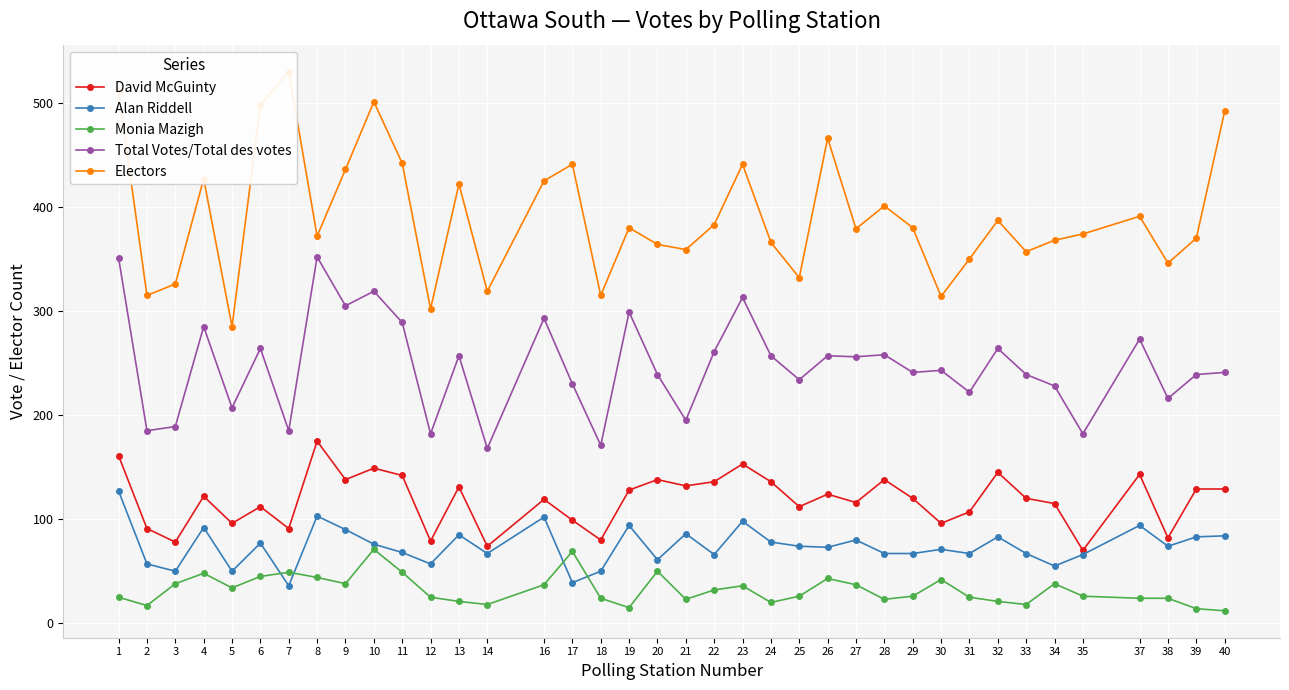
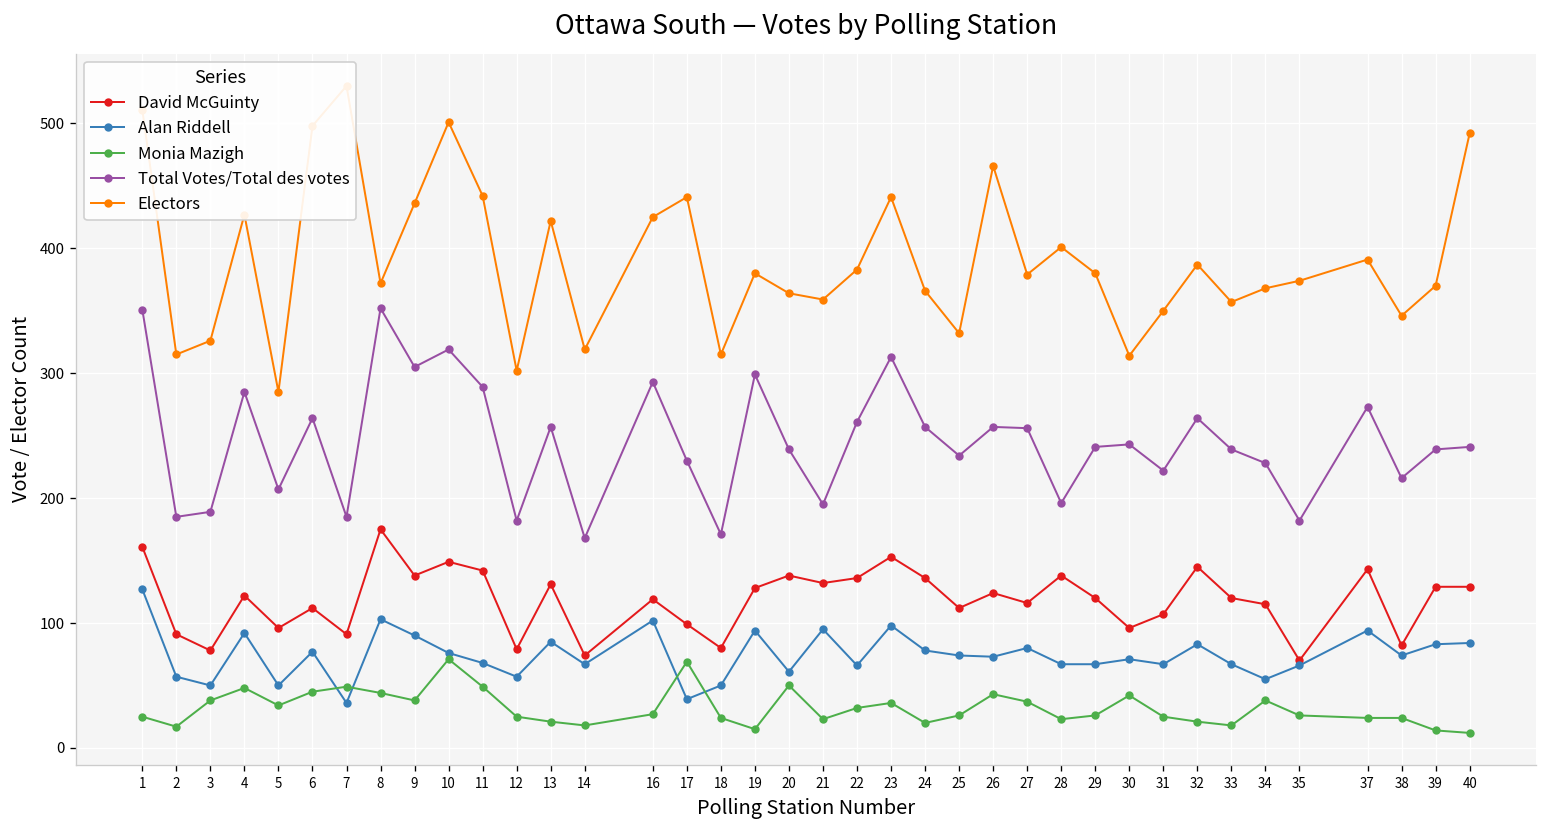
  {
    "David McGuinty": {
      "1": 161,
      "2": 91,
      "3": 78,
      "4": 122,
      "5": 96,
      "6": 112,
      "7": 91,
      "8": 175,
      "9": 138,
      "10": 149,
      "11": 142,
      "12": 79,
      "13": 131,
      "14": 74,
      "16": 119,
      "17": 99,
      "18": 80,
      "19": 128,
      "20": 138,
      "21": 132,
      "22": 136,
      "23": 153,
      "24": 136,
      "25": 112,
      "26": 124,
      "27": 116,
      "28": 138,
      "29": 120,
      "30": 96,
      "31": 107,
      "32": 145,
      "33": 120,
      "34": 115,
      "35": 70,
      "37": 143,
      "38": 82,
      "39": 129,
      "40": 129
    },
    "Alan Riddell": {
      "1": 127,
      "2": 57,
      "3": 50,
      "4": 92,
      "5": 50,
      "6": 77,
      "7": 36,
      "8": 103,
      "9": 90,
      "10": 76,
      "11": 68,
      "12": 57,
      "13": 85,
      "14": 67,
      "16": 102,
      "17": 39,
      "18": 50,
      "19": 94,
      "20": 61,
-     "21": 86,
+     "21": 95,
      "22": 66,
      "23": 98,
      "24": 78,
      "25": 74,
      "26": 73,
      "27": 80,
      "28": 67,
      "29": 67,
      "30": 71,
      "31": 67,
      "32": 83,
      "33": 67,
      "34": 55,
      "35": 66,
      "37": 94,
      "38": 74,
      "39": 83,
      "40": 84
    },
    "Monia Mazigh": {
      "1": 25,
      "2": 17,
      "3": 38,
      "4": 48,
      "5": 34,
      "6": 45,
      "7": 49,
      "8": 44,
      "9": 38,
      "10": 71,
      "11": 49,
      "12": 25,
      "13": 21,
      "14": 18,
-     "16": 37,
+     "16": 27,
      "17": 69,
      "18": 24,
      "19": 15,
      "20": 50,
      "21": 23,
      "22": 32,
      "23": 36,
      "24": 20,
      "25": 26,
      "26": 43,
      "27": 37,
      "28": 23,
      "29": 26,
      "30": 42,
      "31": 25,
      "32": 21,
      "33": 18,
      "34": 38,
      "35": 26,
      "37": 24,
      "38": 24,
      "39": 14,
      "40": 12
    },
    "Total Votes/Total des votes": {
      "1": 351,
      "2": 185,
      "3": 189,
      "4": 285,
      "5": 207,
      "6": 264,
      "7": 185,
      "8": 352,
      "9": 305,
      "10": 319,
      "11": 289,
      "12": 182,
      "13": 257,
      "14": 168,
      "16": 293,
      "17": 230,
      "18": 171,
      "19": 299,
      "20": 239,
      "21": 195,
      "22": 261,
      "23": 313,
      "24": 257,
      "25": 234,
      "26": 257,
      "27": 256,
-     "28": 258,
+     "28": 196,
      "29": 241,
      "30": 243,
      "31": 222,
      "32": 264,
      "33": 239,
      "34": 228,
      "35": 182,
      "37": 273,
      "38": 216,
      "39": 239,
      "40": 241
    },
    "Electors": {
      "2": 315,
      "3": 326,
      "5": 285,
      "8": 372,
      "9": 436,
      "10": 501,
      "11": 442,
      "12": 302,
      "13": 422,
      "14": 319,
      "16": 425,
      "17": 441,
      "18": 315,
      "19": 380,
      "20": 364,
      "21": 359,
      "22": 383,
      "23": 441,
      "24": 366,
      "25": 332,
      "26": 466,
      "27": 379,
      "28": 401,
      "29": 380,
      "30": 314,
      "31": 350,
      "32": 387,
      "33": 357,
      "34": 368,
      "35": 374,
      "37": 391,
      "38": 346,
      "39": 370,
      "40": 492
    }
  }
